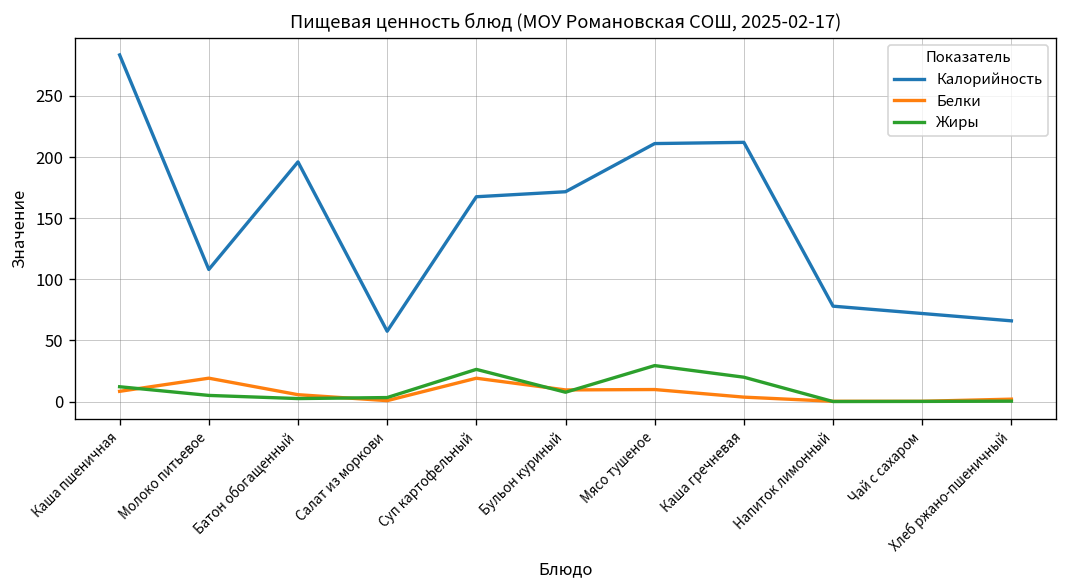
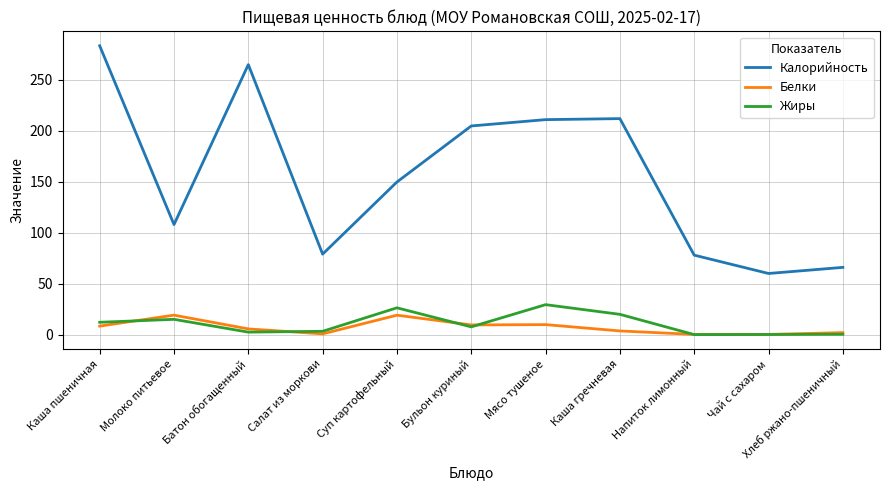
  {
    "Калорийность": {
      "Каша пшеничная": 284,
      "Молоко питьевое": 108,
-     "Батон обогащенный": 196,
-     "Салат из моркови": 58,
-     "Суп картофельный": 168,
-     "Бульон куриный": 172,
+     "Батон обогащенный": 265,
+     "Салат из моркови": 79,
+     "Суп картофельный": 150,
+     "Бульон куриный": 205,
      "Мясо тушеное": 211,
      "Каша гречневая": 212,
      "Напиток лимонный": 78,
-     "Чай с сахаром": 72,
+     "Чай с сахаром": 60,
      "Хлеб ржано-пшеничный": 66
    },
    "Белки": {
      "Каша пшеничная": 8,
      "Молоко питьевое": 19,
      "Батон обогащенный": 6,
      "Салат из моркови": 1,
      "Суп картофельный": 19,
      "Мясо тушеное": 10,
      "Каша гречневая": 4
    },
    "Жиры": {
      "Каша пшеничная": 12,
-     "Молоко питьевое": 5,
+     "Молоко питьевое": 15,
      "Батон обогащенный": 2,
      "Салат из моркови": 3,
      "Суп картофельный": 26,
      "Мясо тушеное": 29,
      "Каша гречневая": 20
    }
  }
